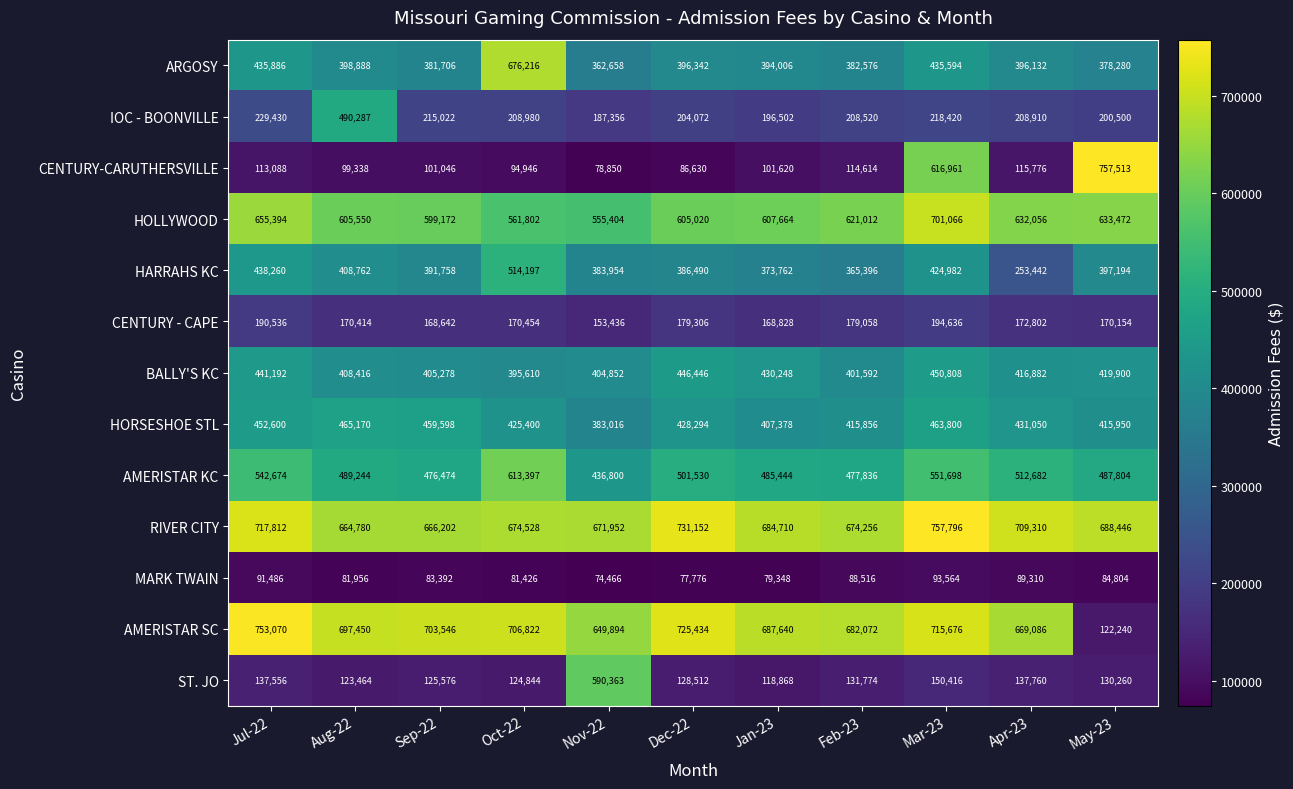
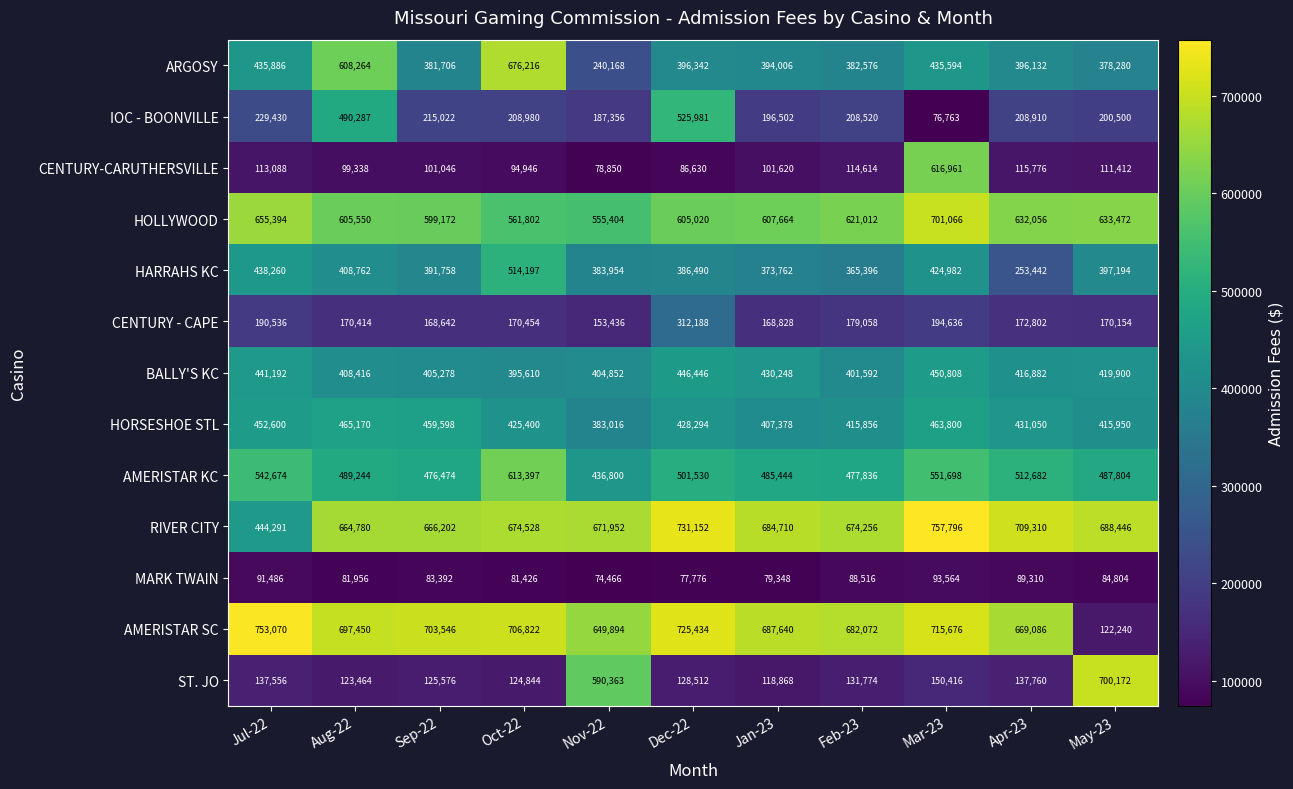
  {
    "ARGOSY": {
      "Jul-22": "435,886",
-     "Aug-22": "398,888",
+     "Aug-22": "608,264",
      "Sep-22": "381,706",
      "Oct-22": "676,216",
-     "Nov-22": "362,658",
+     "Nov-22": "240,168",
      "Dec-22": "396,342",
      "Jan-23": "394,006",
      "Feb-23": "382,576",
      "Mar-23": "435,594",
      "Apr-23": "396,132",
      "May-23": "378,280"
    },
    "IOC - BOONVILLE": {
      "Jul-22": "229,430",
      "Aug-22": "490,287",
      "Sep-22": "215,022",
      "Oct-22": "208,980",
      "Nov-22": "187,356",
-     "Dec-22": "204,072",
+     "Dec-22": "525,981",
      "Jan-23": "196,502",
      "Feb-23": "208,520",
-     "Mar-23": "218,420",
+     "Mar-23": "76,763",
      "Apr-23": "208,910",
      "May-23": "200,500"
    },
    "CENTURY-CARUTHERSVILLE": {
      "Jul-22": "113,088",
      "Aug-22": "99,338",
      "Sep-22": "101,046",
      "Oct-22": "94,946",
      "Nov-22": "78,850",
      "Dec-22": "86,630",
      "Jan-23": "101,620",
      "Feb-23": "114,614",
      "Mar-23": "616,961",
      "Apr-23": "115,776",
-     "May-23": "757,513"
+     "May-23": "111,412"
    },
    "HOLLYWOOD": {
      "Jul-22": "655,394",
      "Aug-22": "605,550",
      "Sep-22": "599,172",
      "Oct-22": "561,802",
      "Nov-22": "555,404",
      "Dec-22": "605,020",
      "Jan-23": "607,664",
      "Feb-23": "621,012",
      "Mar-23": "701,066",
      "Apr-23": "632,056",
      "May-23": "633,472"
    },
    "HARRAHS KC": {
      "Jul-22": "438,260",
      "Aug-22": "408,762",
      "Sep-22": "391,758",
      "Oct-22": "514,197",
      "Nov-22": "383,954",
      "Dec-22": "386,490",
      "Jan-23": "373,762",
      "Feb-23": "365,396",
      "Mar-23": "424,982",
      "Apr-23": "253,442",
      "May-23": "397,194"
    },
    "CENTURY - CAPE": {
      "Jul-22": "190,536",
      "Aug-22": "170,414",
      "Sep-22": "168,642",
      "Oct-22": "170,454",
      "Nov-22": "153,436",
-     "Dec-22": "179,306",
+     "Dec-22": "312,188",
      "Jan-23": "168,828",
      "Feb-23": "179,058",
      "Mar-23": "194,636",
      "Apr-23": "172,802",
      "May-23": "170,154"
    },
    "BALLY'S KC": {
      "Jul-22": "441,192",
      "Aug-22": "408,416",
      "Sep-22": "405,278",
      "Oct-22": "395,610",
      "Nov-22": "404,852",
      "Dec-22": "446,446",
      "Jan-23": "430,248",
      "Feb-23": "401,592",
      "Mar-23": "450,808",
      "Apr-23": "416,882",
      "May-23": "419,900"
    },
    "HORSESHOE STL": {
      "Jul-22": "452,600",
      "Aug-22": "465,170",
      "Sep-22": "459,598",
      "Oct-22": "425,400",
      "Nov-22": "383,016",
      "Dec-22": "428,294",
      "Jan-23": "407,378",
      "Feb-23": "415,856",
      "Mar-23": "463,800",
      "Apr-23": "431,050",
      "May-23": "415,950"
    },
    "AMERISTAR KC": {
      "Jul-22": "542,674",
      "Aug-22": "489,244",
      "Sep-22": "476,474",
      "Oct-22": "613,397",
      "Nov-22": "436,800",
      "Dec-22": "501,530",
      "Jan-23": "485,444",
      "Feb-23": "477,836",
      "Mar-23": "551,698",
      "Apr-23": "512,682",
      "May-23": "487,804"
    },
    "RIVER CITY": {
-     "Jul-22": "717,812",
+     "Jul-22": "444,291",
      "Aug-22": "664,780",
      "Sep-22": "666,202",
      "Oct-22": "674,528",
      "Nov-22": "671,952",
      "Dec-22": "731,152",
      "Jan-23": "684,710",
      "Feb-23": "674,256",
      "Mar-23": "757,796",
      "Apr-23": "709,310",
      "May-23": "688,446"
    },
    "MARK TWAIN": {
      "Jul-22": "91,486",
      "Aug-22": "81,956",
      "Sep-22": "83,392",
      "Oct-22": "81,426",
      "Nov-22": "74,466",
      "Dec-22": "77,776",
      "Jan-23": "79,348",
      "Feb-23": "88,516",
      "Mar-23": "93,564",
      "Apr-23": "89,310",
      "May-23": "84,804"
    },
    "AMERISTAR SC": {
      "Jul-22": "753,070",
      "Aug-22": "697,450",
      "Sep-22": "703,546",
      "Oct-22": "706,822",
      "Nov-22": "649,894",
      "Dec-22": "725,434",
      "Jan-23": "687,640",
      "Feb-23": "682,072",
      "Mar-23": "715,676",
      "Apr-23": "669,086",
      "May-23": "122,240"
    },
    "ST. JO": {
      "Jul-22": "137,556",
      "Aug-22": "123,464",
      "Sep-22": "125,576",
      "Oct-22": "124,844",
      "Nov-22": "590,363",
      "Dec-22": "128,512",
      "Jan-23": "118,868",
      "Feb-23": "131,774",
      "Mar-23": "150,416",
      "Apr-23": "137,760",
-     "May-23": "130,260"
+     "May-23": "700,172"
    }
  }
